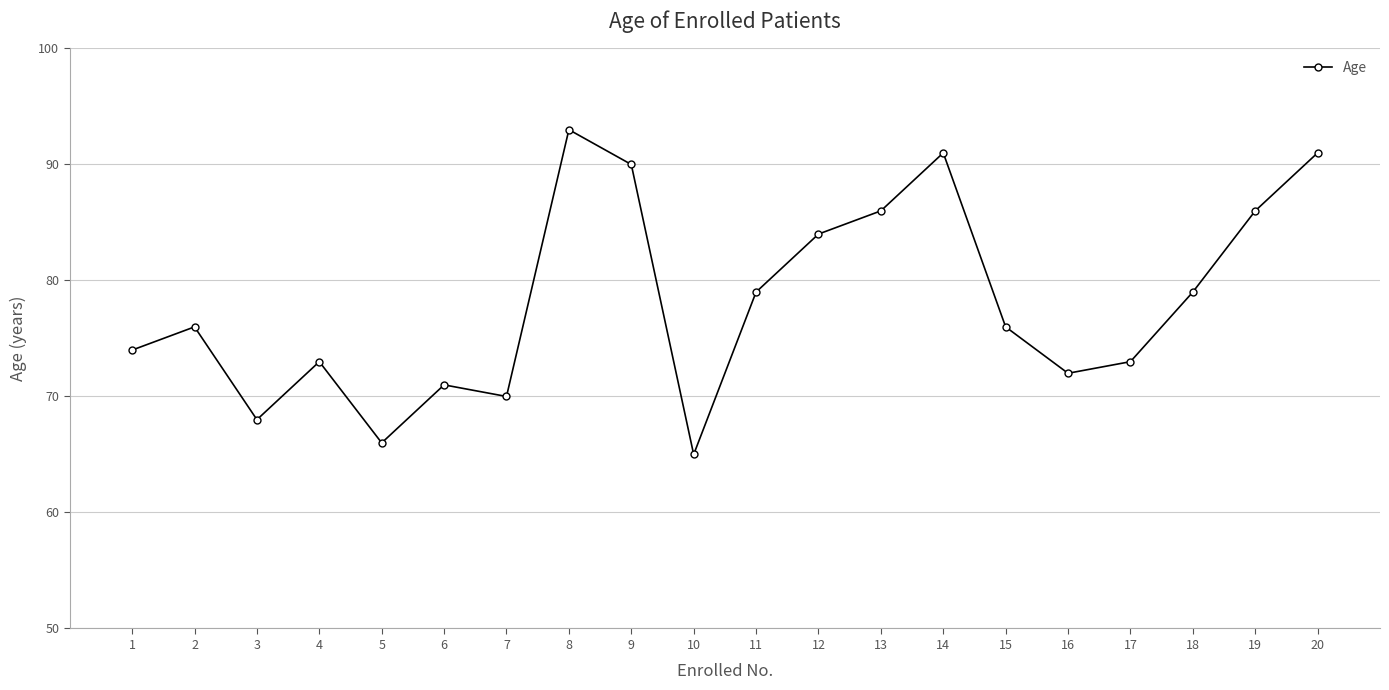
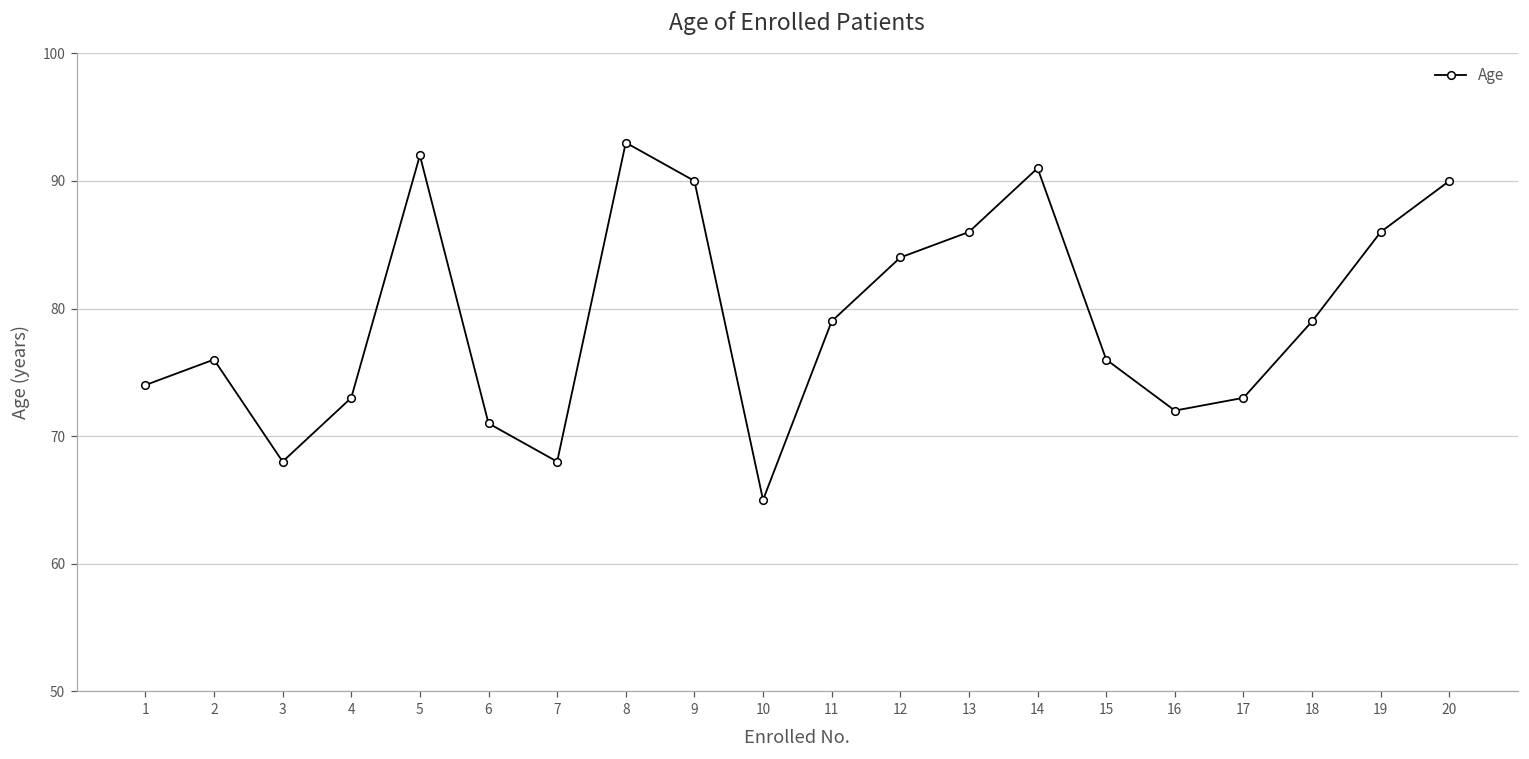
  {
    "1": 74,
    "2": 76,
    "3": 68,
    "4": 73,
-   "5": 66,
+   "5": 92,
    "6": 71,
-   "7": 70,
+   "7": 68,
    "8": 93,
    "9": 90,
    "10": 65,
    "11": 79,
    "12": 84,
    "13": 86,
    "14": 91,
    "15": 76,
    "16": 72,
    "17": 73,
    "18": 79,
    "19": 86,
-   "20": 91
+   "20": 90
  }
